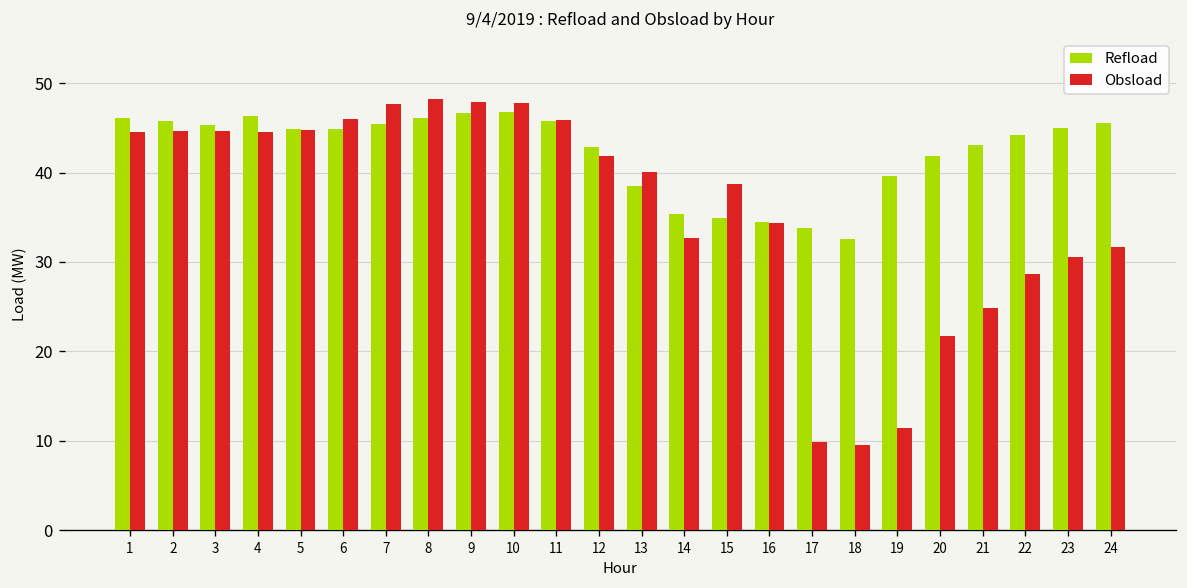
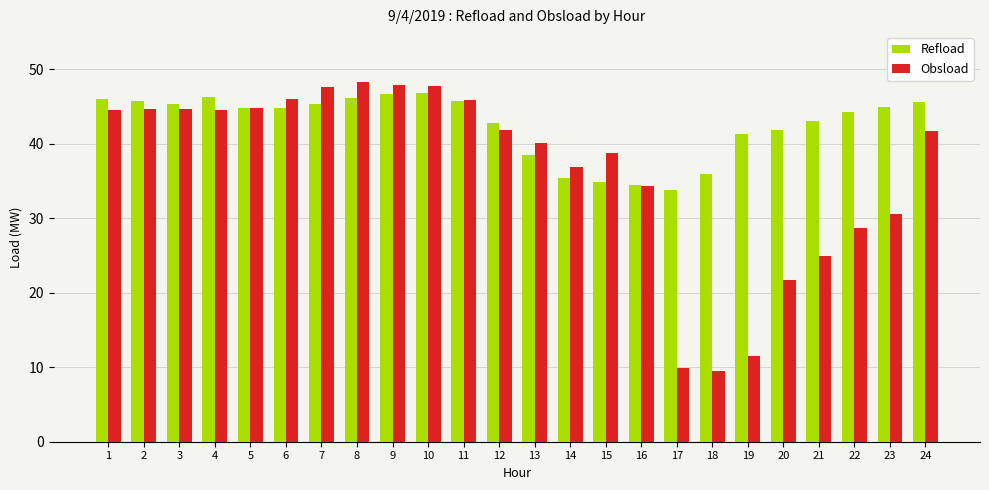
  {
    "Refload": {
      "1": 46,
      "2": 46,
      "3": 45,
      "4": 46,
      "5": 45,
      "6": 45,
      "7": 45,
      "8": 46,
      "9": 47,
      "10": 47,
      "11": 46,
      "12": 43,
      "13": 38,
      "14": 35,
      "15": 35,
      "16": 34,
      "17": 34,
-     "18": 33,
-     "19": 40,
+     "18": 36,
+     "19": 41,
      "20": 42,
      "21": 43,
      "22": 44,
      "23": 45,
      "24": 46
    },
    "Obsload": {
      "1": 45,
      "2": 45,
      "3": 45,
      "4": 44,
      "5": 45,
      "6": 46,
      "7": 48,
      "8": 48,
      "9": 48,
      "10": 48,
      "11": 46,
      "12": 42,
      "13": 40,
-     "14": 33,
+     "14": 37,
      "15": 39,
      "16": 34,
      "17": 10,
      "18": 10,
      "19": 11,
      "20": 22,
      "21": 25,
      "22": 29,
      "23": 31,
-     "24": 32
+     "24": 42
    }
  }
